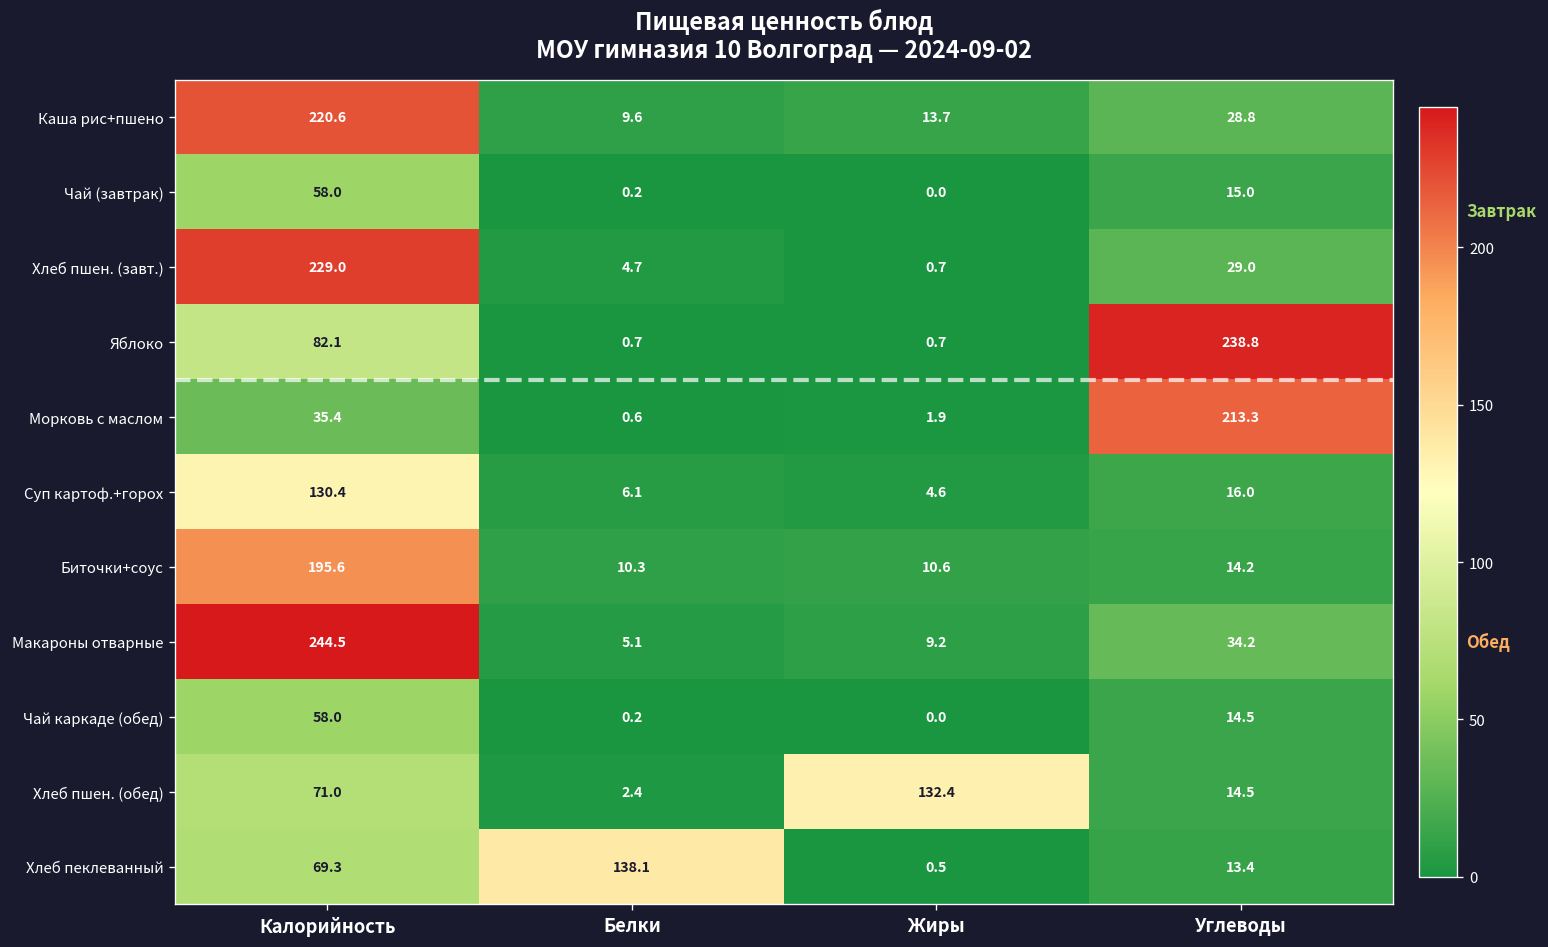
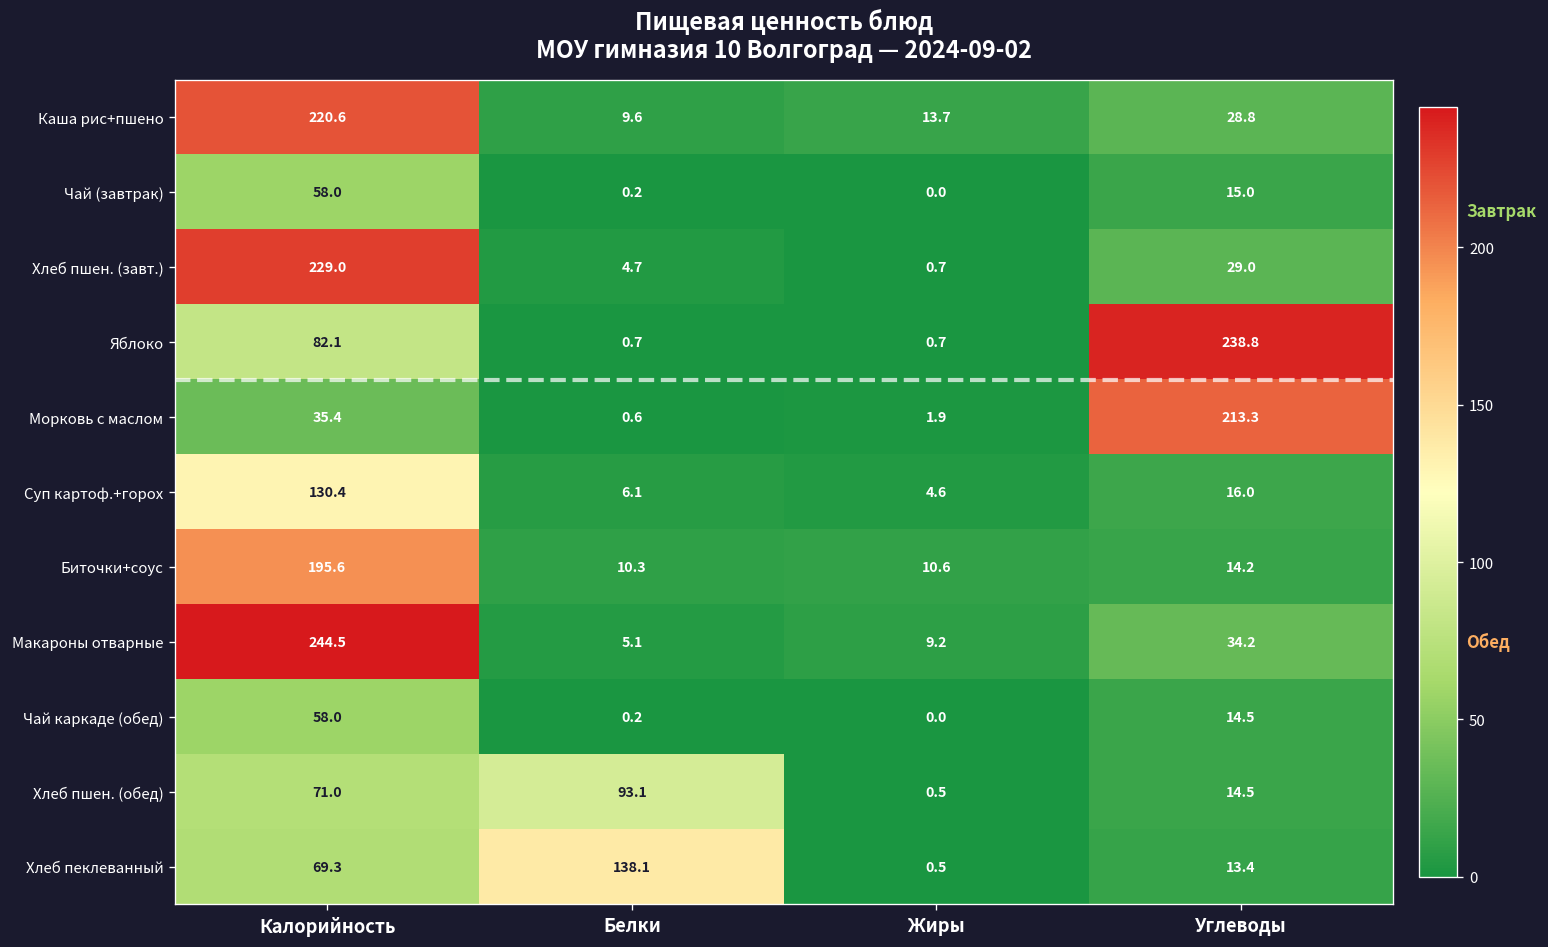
  {
    "Каша рис+пшено": {
      "Калорийность": 220.6,
      "Белки": 9.6,
      "Жиры": 13.7,
      "Углеводы": 28.8
    },
    "Чай (завтрак)": {
      "Калорийность": 58.0,
      "Белки": 0.2,
      "Жиры": 0.0,
      "Углеводы": 15.0
    },
    "Хлеб пшен. (завт.)": {
      "Калорийность": 229.0,
      "Белки": 4.7,
      "Жиры": 0.7,
      "Углеводы": 29.0
    },
    "Яблоко": {
      "Калорийность": 82.1,
      "Белки": 0.7,
      "Жиры": 0.7,
      "Углеводы": 238.8
    },
    "Морковь с маслом": {
      "Калорийность": 35.4,
      "Белки": 0.6,
      "Жиры": 1.9,
      "Углеводы": 213.3
    },
    "Суп картоф.+горох": {
      "Калорийность": 130.4,
      "Белки": 6.1,
      "Жиры": 4.6,
      "Углеводы": 16.0
    },
    "Биточки+соус": {
      "Калорийность": 195.6,
      "Белки": 10.3,
      "Жиры": 10.6,
      "Углеводы": 14.2
    },
    "Макароны отварные": {
      "Калорийность": 244.5,
      "Белки": 5.1,
      "Жиры": 9.2,
      "Углеводы": 34.2
    },
    "Чай каркаде (обед)": {
      "Калорийность": 58.0,
      "Белки": 0.2,
      "Жиры": 0.0,
      "Углеводы": 14.5
    },
    "Хлеб пшен. (обед)": {
      "Калорийность": 71.0,
-     "Белки": 2.4,
-     "Жиры": 132.4,
+     "Белки": 93.1,
+     "Жиры": 0.5,
      "Углеводы": 14.5
    },
    "Хлеб пеклеванный": {
      "Калорийность": 69.3,
      "Белки": 138.1,
      "Жиры": 0.5,
      "Углеводы": 13.4
    }
  }
